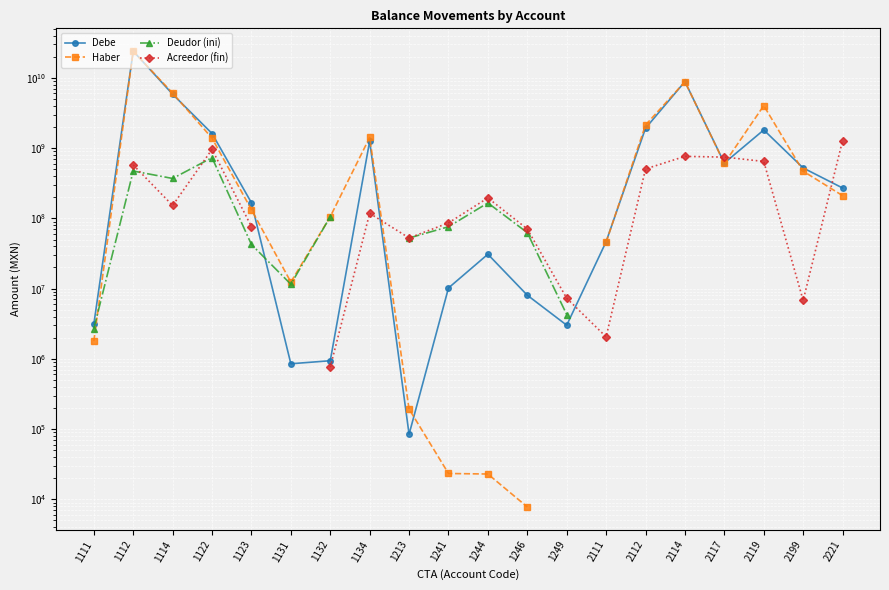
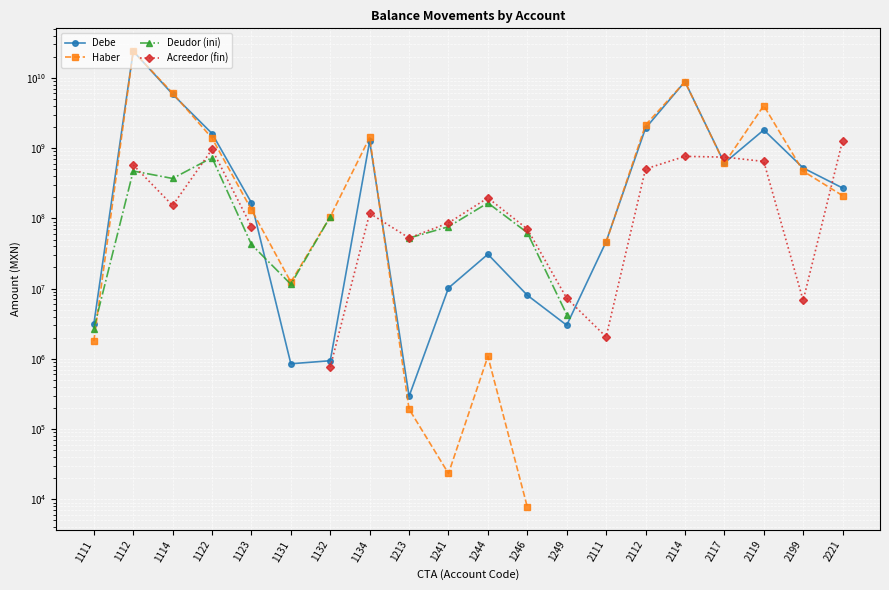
  {
    "Debe": {
      "1111": 3000000,
      "1122": 1600000000,
      "1123": 170000000,
      "1131": 900000,
      "1132": 900000,
      "1134": 1300000000,
-     "1213": 80000,
+     "1213": 290000,
      "1241": 10000000,
      "1244": 30000000,
      "1246": 8000000,
      "1249": 3000000,
      "2112": 1900000000,
      "2119": 1800000000,
      "2199": 500000000,
      "2221": 270000000
    },
    "Haber": {
      "1111": 1800000,
      "1122": 1400000000,
      "1123": 130000000,
      "1134": 1400000000,
      "1213": 190000,
      "1241": 23000,
-     "1244": 23000,
+     "1244": 1100000,
      "1246": 8000,
      "2112": 2100000000,
      "2119": 4000000000,
      "2199": 500000000,
      "2221": 210000000
    },
    "Deudor (ini)": {
      "1111": 2700000,
      "1112": 500000000,
      "1114": 400000000,
      "1122": 700000000,
      "1123": 40000000,
      "1241": 80000000,
      "1244": 170000000,
      "1246": 60000000,
      "1249": 4000000
    },
    "Acreedor (fin)": {
      "1112": 600000000,
      "1114": 150000000,
      "1122": 1000000000,
      "1123": 80000000,
      "1132": 800000,
      "1134": 120000000,
      "1241": 90000000,
      "1244": 200000000,
      "1246": 70000000,
      "1249": 7000000,
      "2111": 2100000,
      "2112": 500000000,
      "2114": 800000000,
      "2117": 700000000,
      "2119": 600000000,
      "2199": 7000000,
      "2221": 1300000000
    }
  }
